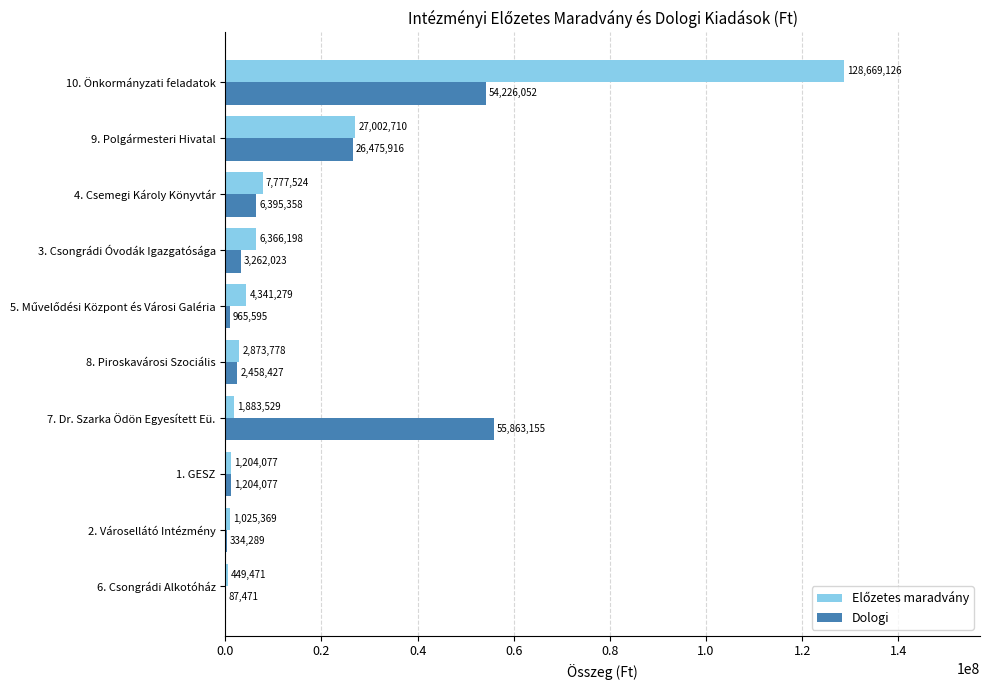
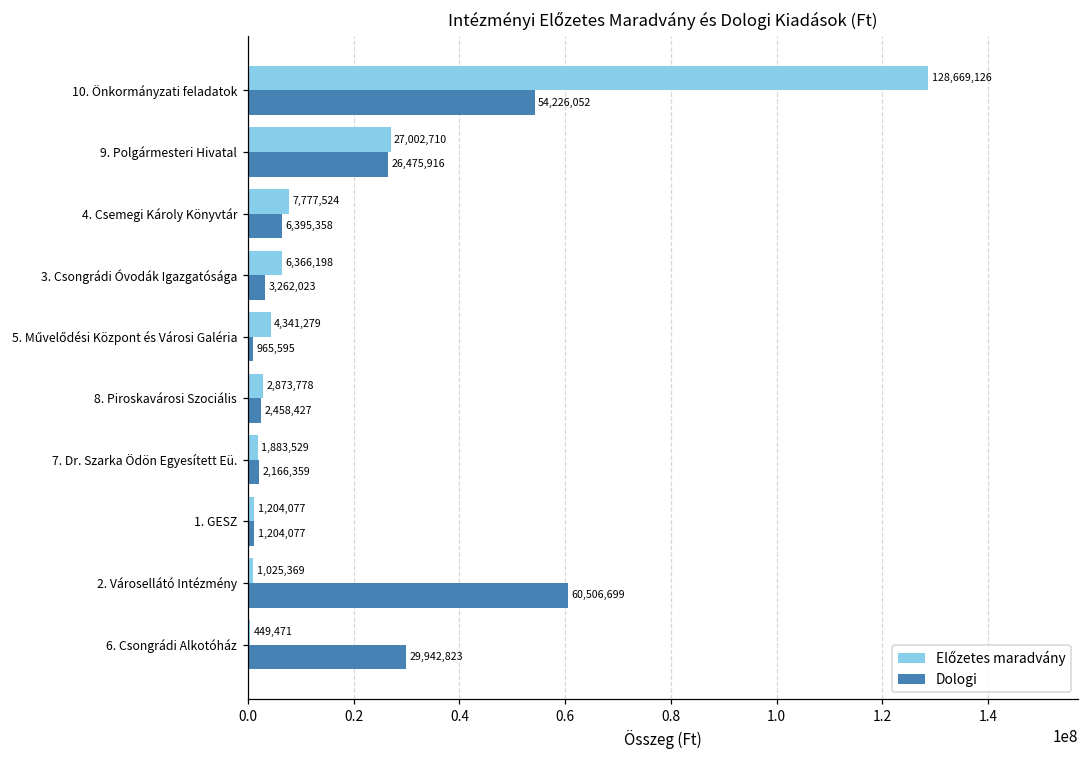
  {
    "Előzetes maradvány": {
      "10. Önkormányzati feladatok": "128,669,126",
      "9. Polgármesteri Hivatal": "27,002,710",
      "4. Csemegi Károly Könyvtár": "7,777,524",
      "3. Csongrádi Óvodák Igazgatósága": "6,366,198",
      "5. Művelődési Központ és Városi Galéria": "4,341,279",
      "8. Piroskavárosi Szociális": "2,873,778",
      "7. Dr. Szarka Ödön Egyesített Eü.": "1,883,529",
      "1. GESZ": "1,204,077",
      "2. Városellátó Intézmény": "1,025,369",
      "6. Csongrádi Alkotóház": "449,471"
    },
    "Dologi": {
      "10. Önkormányzati feladatok": "54,226,052",
      "9. Polgármesteri Hivatal": "26,475,916",
      "4. Csemegi Károly Könyvtár": "6,395,358",
      "3. Csongrádi Óvodák Igazgatósága": "3,262,023",
      "5. Művelődési Központ és Városi Galéria": "965,595",
      "8. Piroskavárosi Szociális": "2,458,427",
-     "7. Dr. Szarka Ödön Egyesített Eü.": "55,863,155",
+     "7. Dr. Szarka Ödön Egyesített Eü.": "2,166,359",
      "1. GESZ": "1,204,077",
-     "2. Városellátó Intézmény": "334,289",
-     "6. Csongrádi Alkotóház": "87,471"
+     "2. Városellátó Intézmény": "60,506,699",
+     "6. Csongrádi Alkotóház": "29,942,823"
    }
  }
